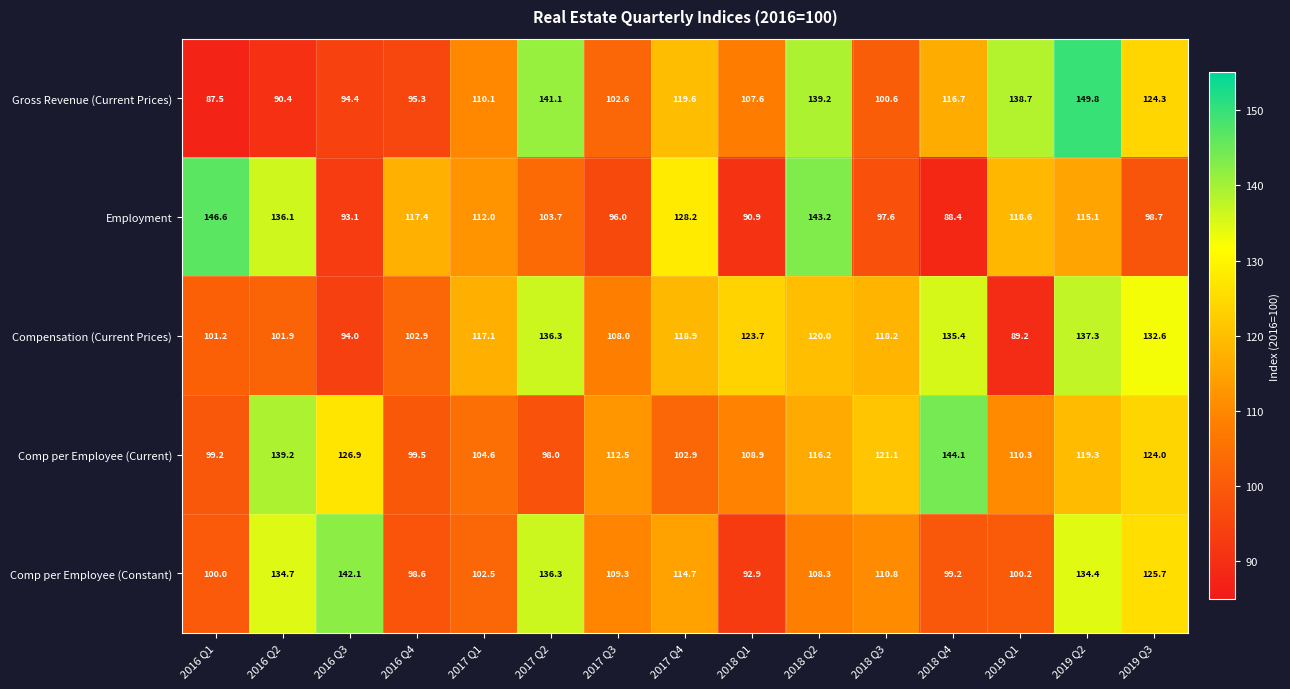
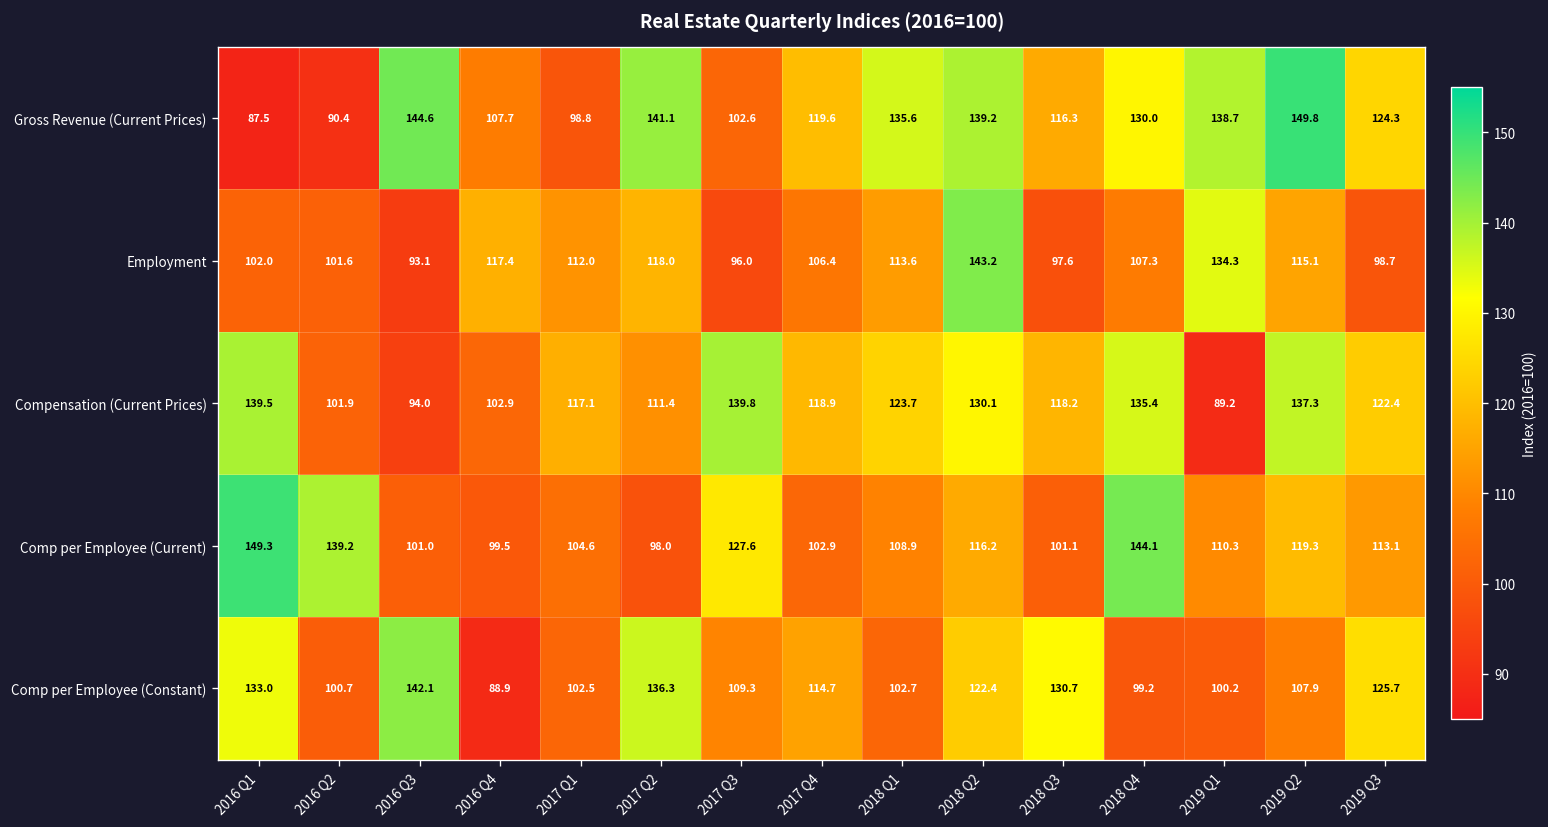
  {
    "Gross Revenue (Current Prices)": {
      "2016 Q1": 87.5,
      "2016 Q2": 90.4,
-     "2016 Q3": 94.4,
-     "2016 Q4": 95.3,
-     "2017 Q1": 110.1,
+     "2016 Q3": 144.6,
+     "2016 Q4": 107.7,
+     "2017 Q1": 98.8,
      "2017 Q2": 141.1,
      "2017 Q3": 102.6,
      "2017 Q4": 119.6,
-     "2018 Q1": 107.6,
+     "2018 Q1": 135.6,
      "2018 Q2": 139.2,
-     "2018 Q3": 100.6,
-     "2018 Q4": 116.7,
+     "2018 Q3": 116.3,
+     "2018 Q4": 130.0,
      "2019 Q1": 138.7,
      "2019 Q2": 149.8,
      "2019 Q3": 124.3
    },
    "Employment": {
-     "2016 Q1": 146.6,
-     "2016 Q2": 136.1,
+     "2016 Q1": 102.0,
+     "2016 Q2": 101.6,
      "2016 Q3": 93.1,
      "2016 Q4": 117.4,
      "2017 Q1": 112.0,
-     "2017 Q2": 103.7,
+     "2017 Q2": 118.0,
      "2017 Q3": 96.0,
-     "2017 Q4": 128.2,
-     "2018 Q1": 90.9,
+     "2017 Q4": 106.4,
+     "2018 Q1": 113.6,
      "2018 Q2": 143.2,
      "2018 Q3": 97.6,
-     "2018 Q4": 88.4,
-     "2019 Q1": 118.6,
+     "2018 Q4": 107.3,
+     "2019 Q1": 134.3,
      "2019 Q2": 115.1,
      "2019 Q3": 98.7
    },
    "Compensation (Current Prices)": {
-     "2016 Q1": 101.2,
+     "2016 Q1": 139.5,
      "2016 Q2": 101.9,
      "2016 Q3": 94.0,
      "2016 Q4": 102.9,
      "2017 Q1": 117.1,
-     "2017 Q2": 136.3,
-     "2017 Q3": 108.0,
+     "2017 Q2": 111.4,
+     "2017 Q3": 139.8,
      "2017 Q4": 118.9,
      "2018 Q1": 123.7,
-     "2018 Q2": 120.0,
+     "2018 Q2": 130.1,
      "2018 Q3": 118.2,
      "2018 Q4": 135.4,
      "2019 Q1": 89.2,
      "2019 Q2": 137.3,
-     "2019 Q3": 132.6
+     "2019 Q3": 122.4
    },
    "Comp per Employee (Current)": {
-     "2016 Q1": 99.2,
+     "2016 Q1": 149.3,
      "2016 Q2": 139.2,
-     "2016 Q3": 126.9,
+     "2016 Q3": 101.0,
      "2016 Q4": 99.5,
      "2017 Q1": 104.6,
      "2017 Q2": 98.0,
-     "2017 Q3": 112.5,
+     "2017 Q3": 127.6,
      "2017 Q4": 102.9,
      "2018 Q1": 108.9,
      "2018 Q2": 116.2,
-     "2018 Q3": 121.1,
+     "2018 Q3": 101.1,
      "2018 Q4": 144.1,
      "2019 Q1": 110.3,
      "2019 Q2": 119.3,
-     "2019 Q3": 124.0
+     "2019 Q3": 113.1
    },
    "Comp per Employee (Constant)": {
-     "2016 Q1": 100.0,
-     "2016 Q2": 134.7,
+     "2016 Q1": 133.0,
+     "2016 Q2": 100.7,
      "2016 Q3": 142.1,
-     "2016 Q4": 98.6,
+     "2016 Q4": 88.9,
      "2017 Q1": 102.5,
      "2017 Q2": 136.3,
      "2017 Q3": 109.3,
      "2017 Q4": 114.7,
-     "2018 Q1": 92.9,
-     "2018 Q2": 108.3,
-     "2018 Q3": 110.8,
+     "2018 Q1": 102.7,
+     "2018 Q2": 122.4,
+     "2018 Q3": 130.7,
      "2018 Q4": 99.2,
      "2019 Q1": 100.2,
-     "2019 Q2": 134.4,
+     "2019 Q2": 107.9,
      "2019 Q3": 125.7
    }
  }
